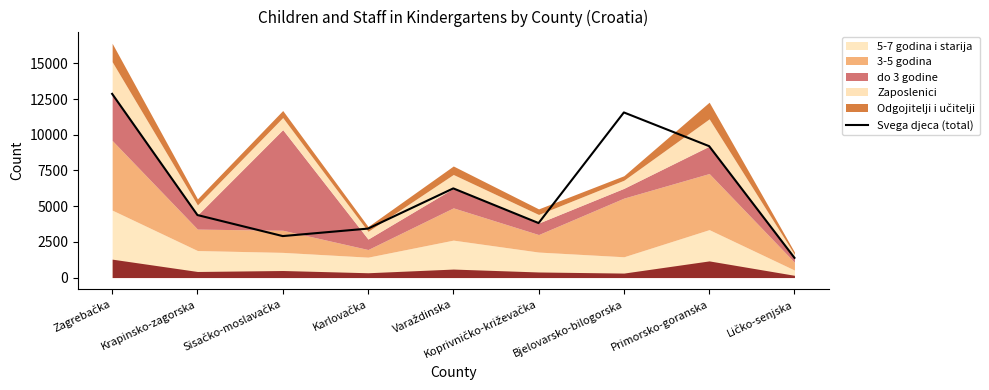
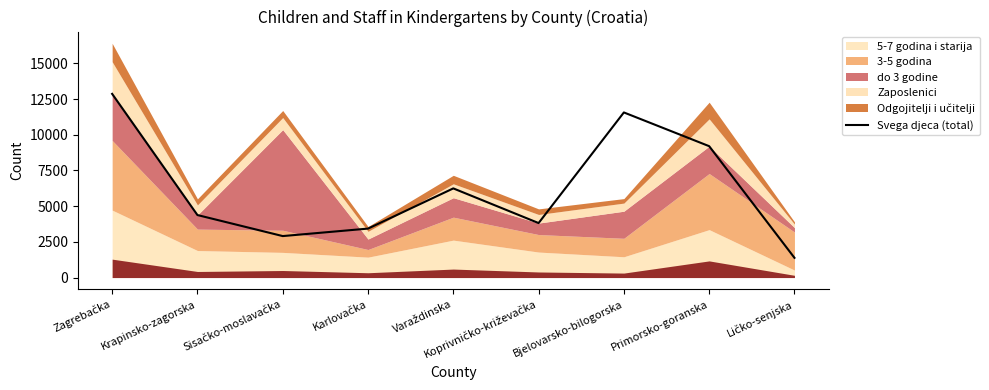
  {
    "Svega djeca (total)": {
      "Sisačko-moslavačka": 2900,
      "Bjelovarsko-bilogorska": 11600
    },
    "3-5 godina": {
      "Zagrebačka": 4900,
      "Krapinsko-zagorska": 1500,
      "Sisačko-moslavačka": 1600,
      "Karlovačka": 500,
-     "Varaždinska": 2300,
+     "Varaždinska": 1600,
      "Koprivničko-križevačka": 1200,
-     "Bjelovarsko-bilogorska": 4100,
+     "Bjelovarsko-bilogorska": 1300,
      "Primorsko-goranska": 3900,
-     "Ličko-senjska": 500
+     "Ličko-senjska": 2700
    },
    "do 3 godine": {
      "Sisačko-moslavačka": 7000,
      "Karlovačka": 700,
-     "Bjelovarsko-bilogorska": 700
+     "Bjelovarsko-bilogorska": 1900
    }
  }
